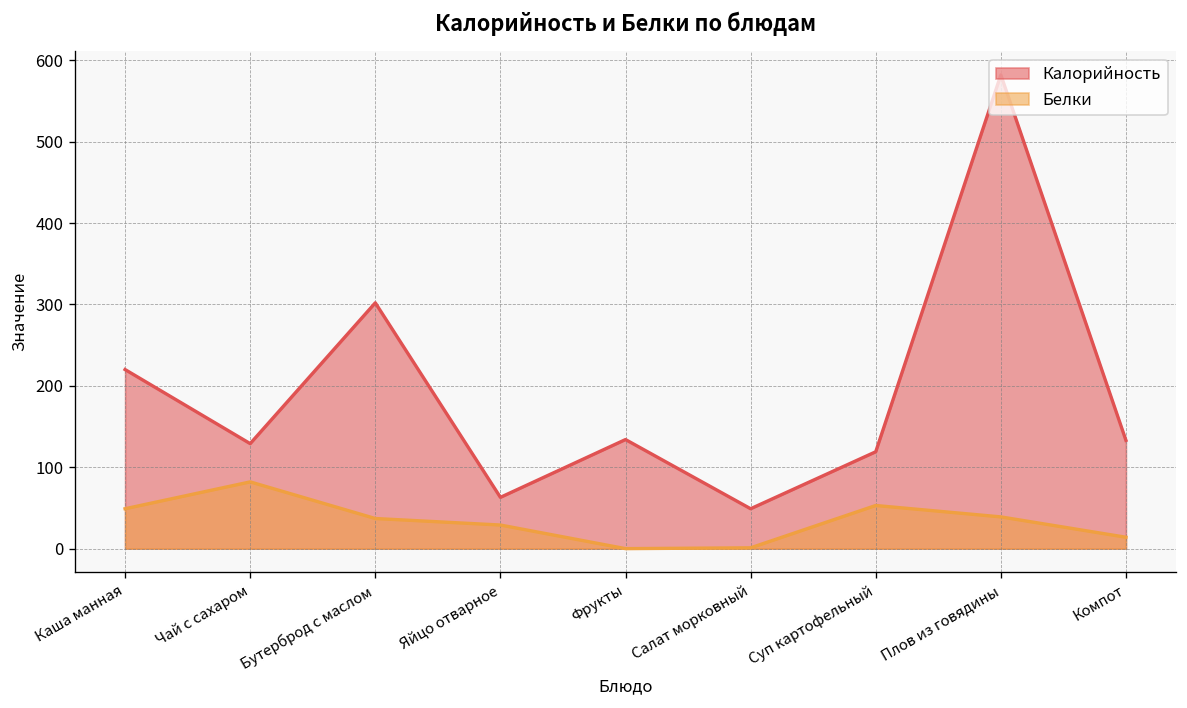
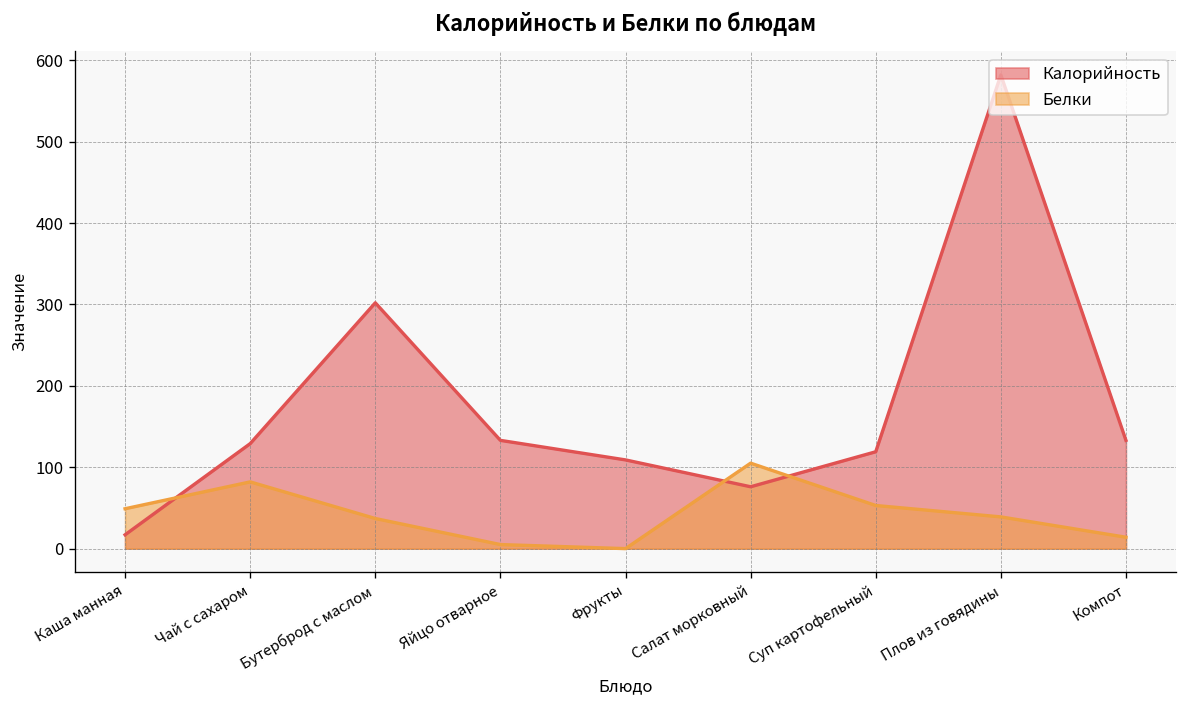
  {
    "Калорийность": {
-     "Каша манная": 220,
+     "Каша манная": 20,
      "Чай с сахаром": 130,
      "Бутерброд с маслом": 300,
-     "Яйцо отварное": 60,
-     "Фрукты": 130,
-     "Салат морковный": 50,
+     "Яйцо отварное": 130,
+     "Фрукты": 110,
+     "Салат морковный": 80,
      "Суп картофельный": 120,
      "Компот": 130
    },
    "Белки": {
      "Каша манная": 50,
      "Чай с сахаром": 80,
      "Бутерброд с маслом": 40,
-     "Яйцо отварное": 30,
+     "Яйцо отварное": 10,
      "Фрукты": 0,
-     "Салат морковный": 0,
+     "Салат морковный": 110,
      "Суп картофельный": 50,
      "Плов из говядины": 40,
      "Компот": 10
    }
  }
